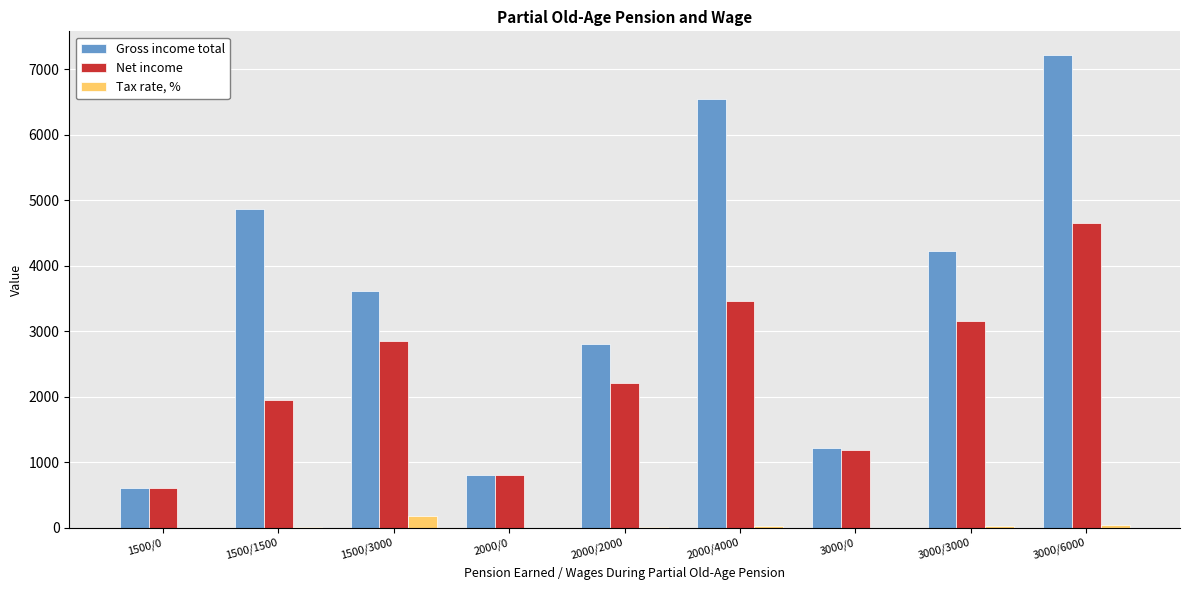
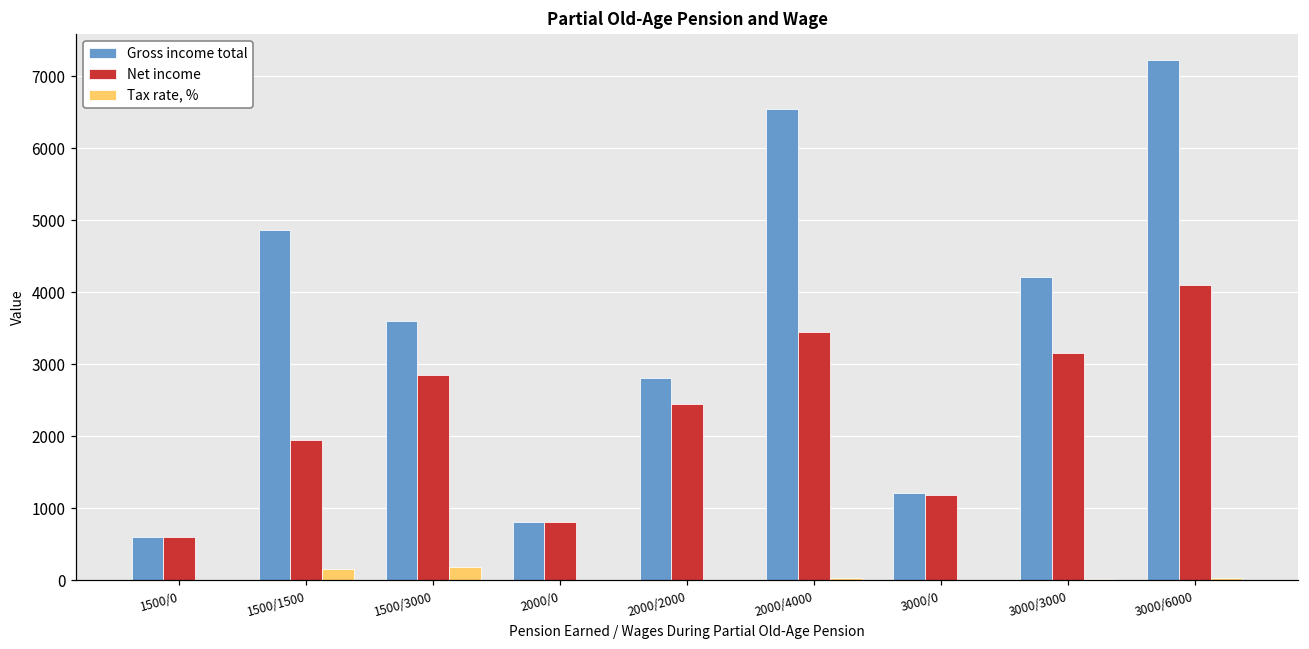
  {
    "Gross income total": {
      "1500/0": 600,
      "1500/1500": 4900,
      "1500/3000": 3600,
      "2000/0": 800,
      "2000/2000": 2800,
      "2000/4000": 6500,
      "3000/0": 1200,
      "3000/3000": 4200,
      "3000/6000": 7200
    },
    "Net income": {
      "1500/0": 600,
      "1500/1500": 1900,
      "1500/3000": 2900,
      "2000/0": 800,
-     "2000/2000": 2200,
+     "2000/2000": 2500,
      "2000/4000": 3500,
      "3000/0": 1200,
      "3000/3000": 3200,
-     "3000/6000": 4700
+     "3000/6000": 4100
    },
    "Tax rate, %": {
      "1500/0": 0,
-     "1500/1500": 0,
+     "1500/1500": 200,
      "1500/3000": 200,
      "2000/0": 0
    }
  }
